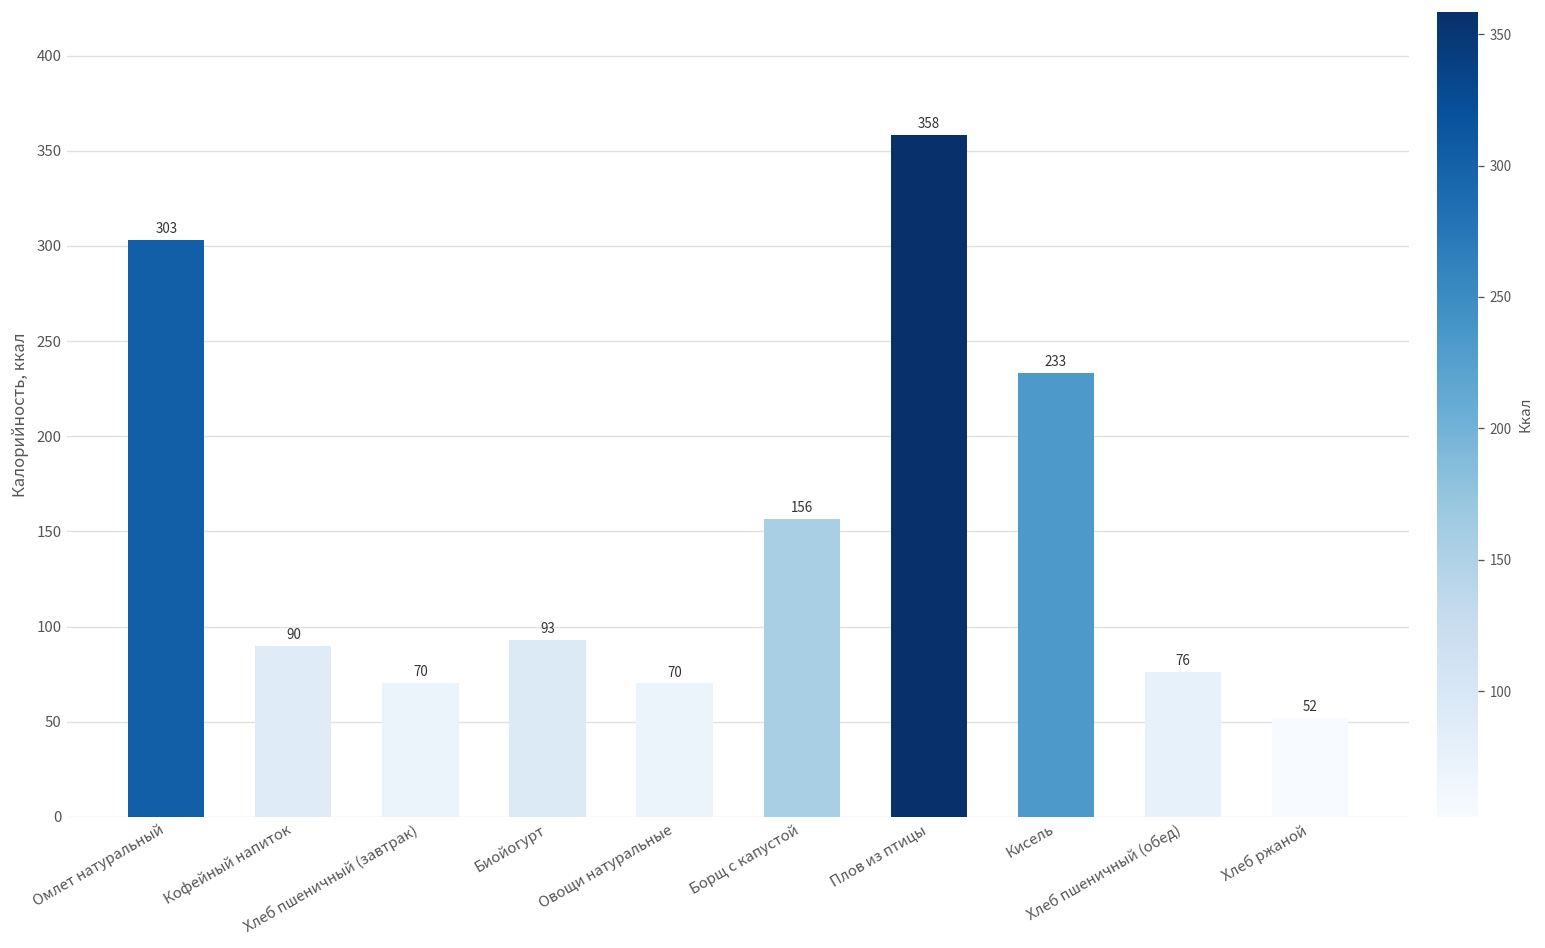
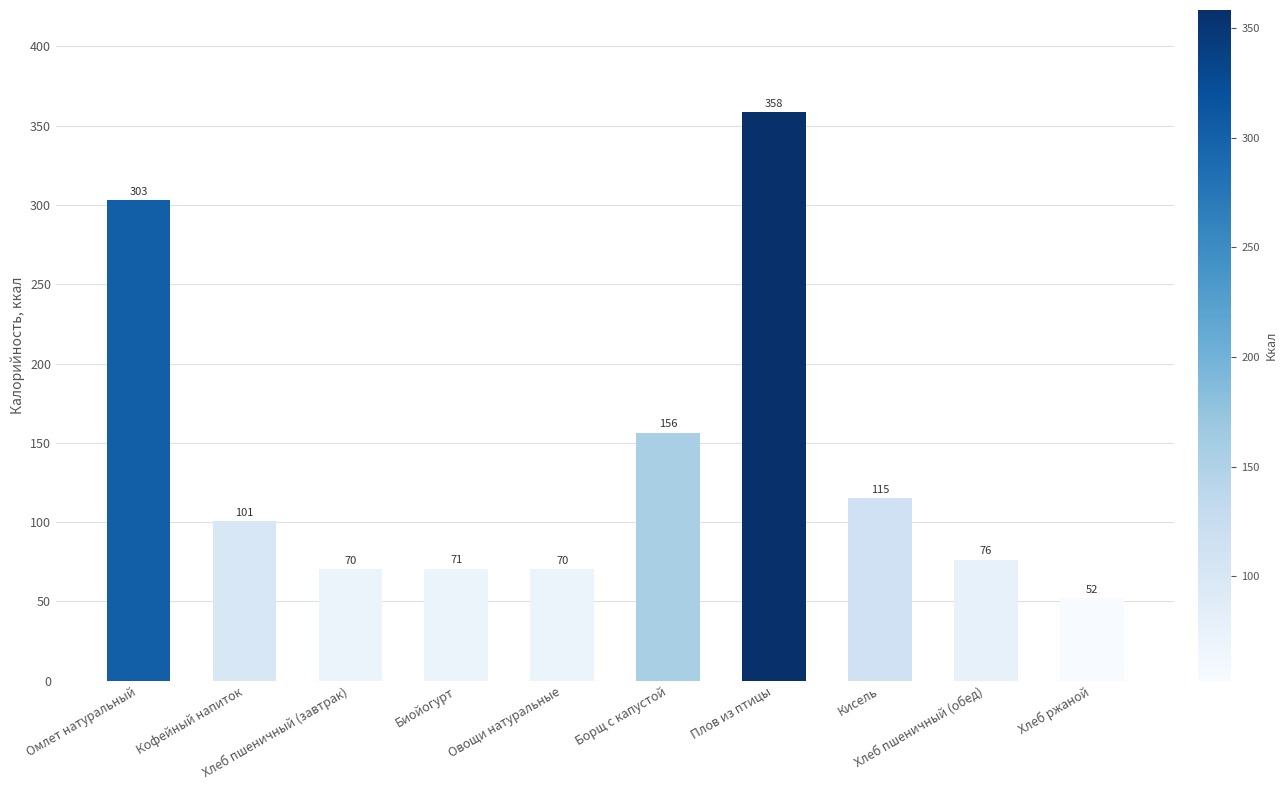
  {
    "Омлет натуральный": 303,
-   "Кофейный напиток": 90,
+   "Кофейный напиток": 101,
    "Хлеб пшеничный (завтрак)": 70,
-   "Биойогурт": 93,
+   "Биойогурт": 71,
    "Овощи натуральные": 70,
    "Борщ с капустой": 156,
    "Плов из птицы": 358,
-   "Кисель": 233,
+   "Кисель": 115,
    "Хлеб пшеничный (обед)": 76,
    "Хлеб ржаной": 52
  }
